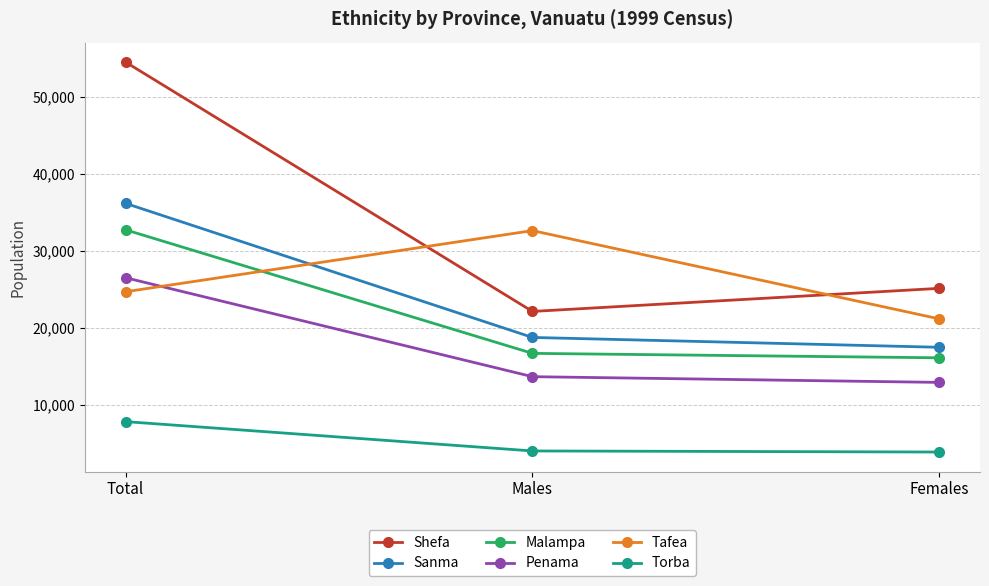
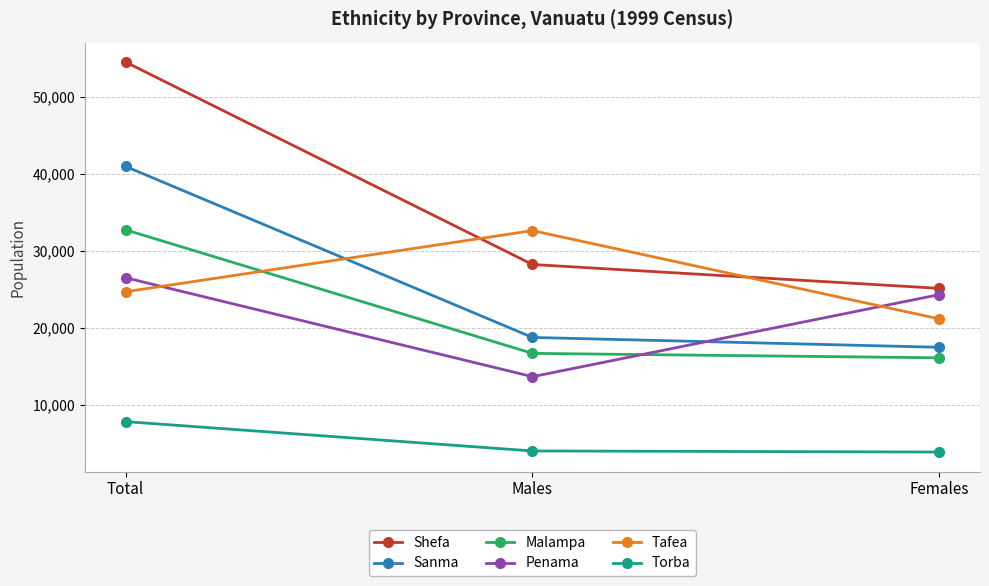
  {
    "Shefa": {
      "Total": "55,000",
-     "Males": "22,000",
+     "Males": "28,000",
      "Females": "25,000"
    },
    "Sanma": {
-     "Total": "36,000",
+     "Total": "41,000",
      "Males": "19,000",
      "Females": "17,000"
    },
    "Penama": {
      "Total": "27,000",
      "Males": "14,000",
-     "Females": "13,000"
+     "Females": "24,000"
    },
    "Tafea": {
      "Total": "25,000",
      "Males": "33,000",
      "Females": "21,000"
    }
  }
